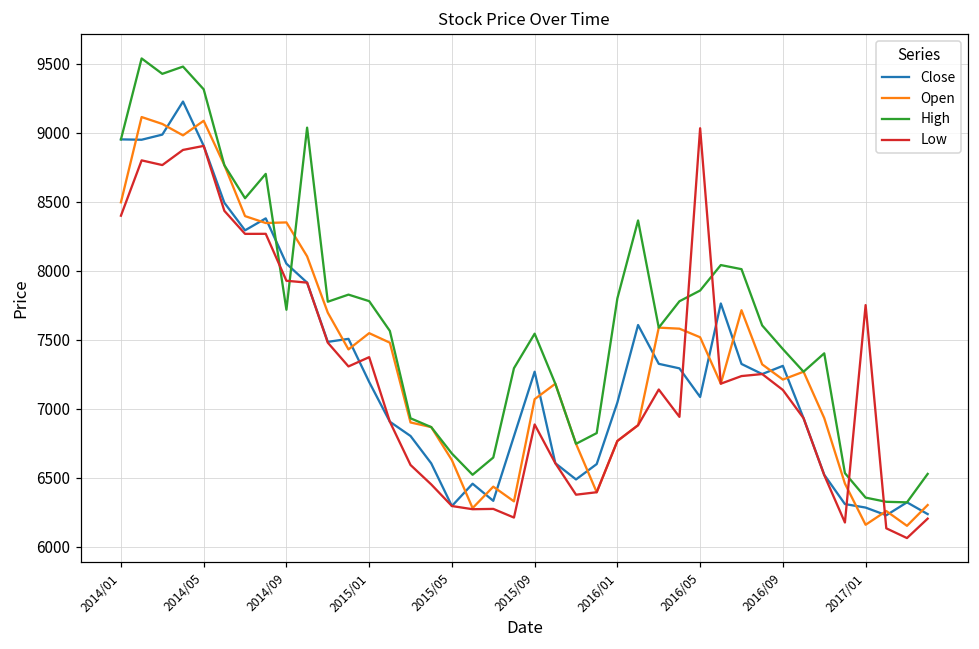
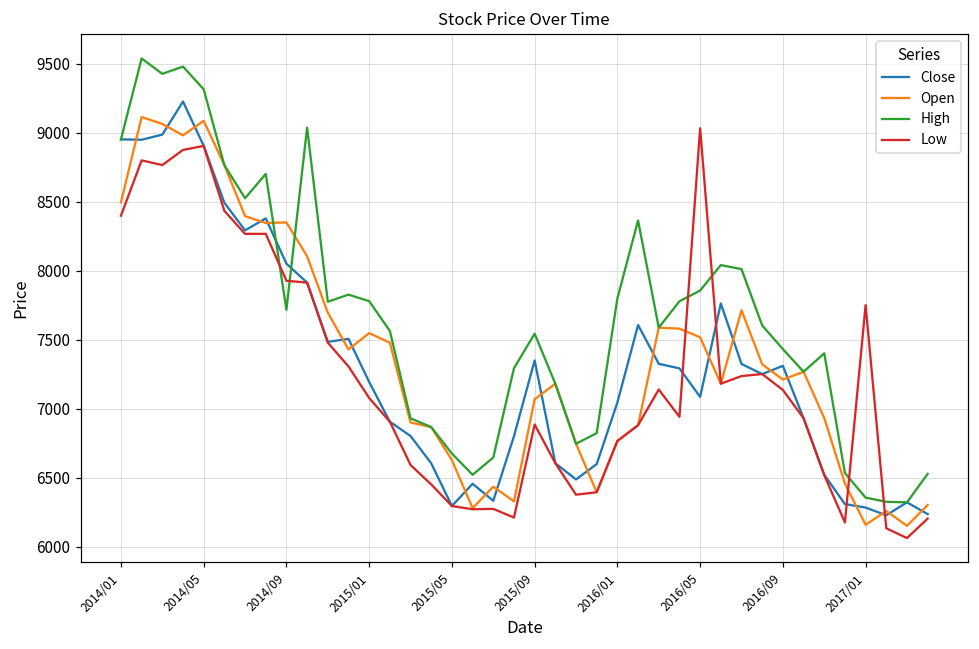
  {
    "Close": {
      "2014/09": 8050,
      "2015/01": 7190,
-     "2015/09": 7270,
+     "2015/09": 7350,
      "2016/01": 7040,
      "2016/05": 7080,
      "2016/09": 7310,
      "2017/01": 6280
    },
    "Open": {
      "2014/01": 8500,
      "2014/05": 9090,
      "2014/09": 8350,
      "2015/01": 7550,
      "2015/05": 6630,
      "2015/09": 7070,
      "2016/05": 7520,
      "2016/09": 7210,
      "2017/01": 6160
    },
    "High": {
      "2014/05": 9320,
      "2014/09": 7720,
      "2015/01": 7780,
      "2015/05": 6670,
      "2015/09": 7540,
      "2016/01": 7800,
      "2016/05": 7860,
      "2016/09": 7430,
      "2017/01": 6360
    },
    "Low": {
      "2014/01": 8400,
      "2014/09": 7930,
-     "2015/01": 7370,
+     "2015/01": 7080,
      "2015/09": 6890,
      "2016/05": 9030,
      "2016/09": 7140,
      "2017/01": 7750
    }
  }
